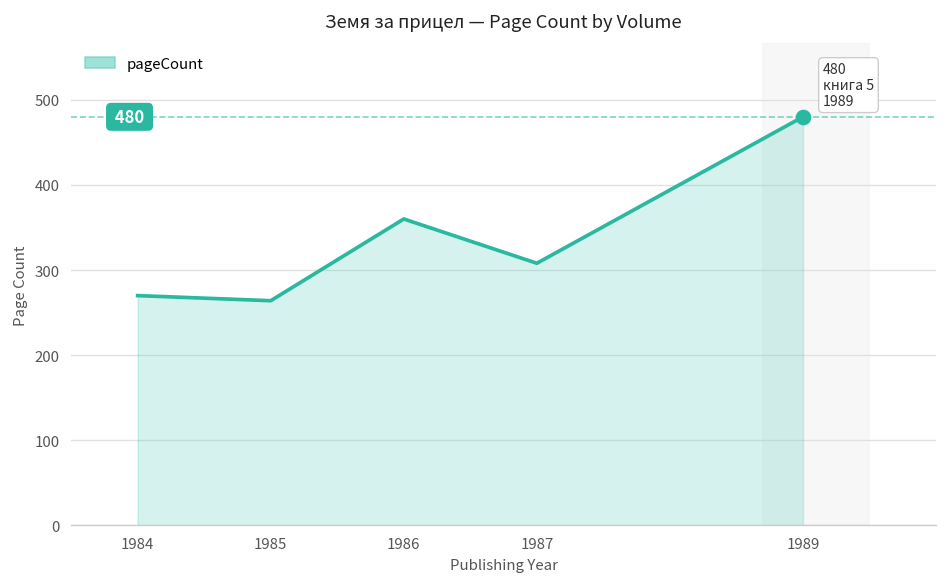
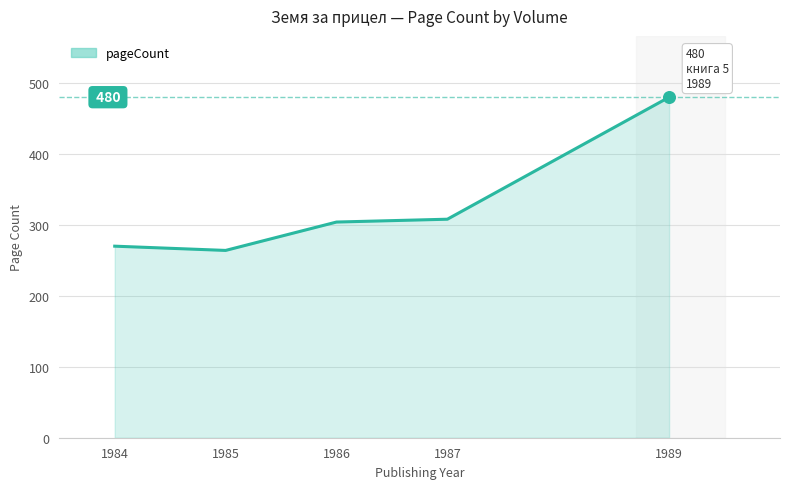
  {
    "pageCount": {
      "1984": 270,
      "1985": 260,
-     "1986": 360,
+     "1986": 300,
      "1987": 310
    }
  }
